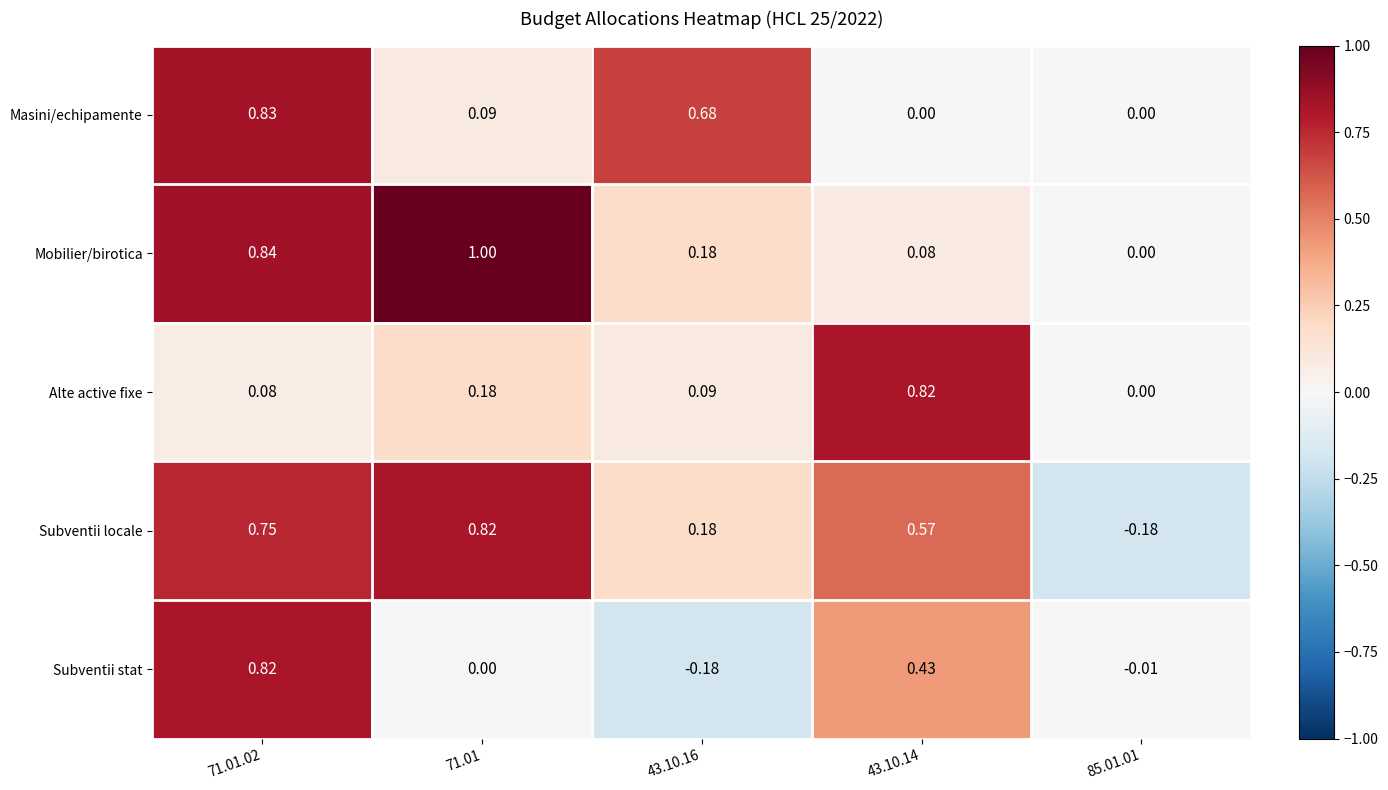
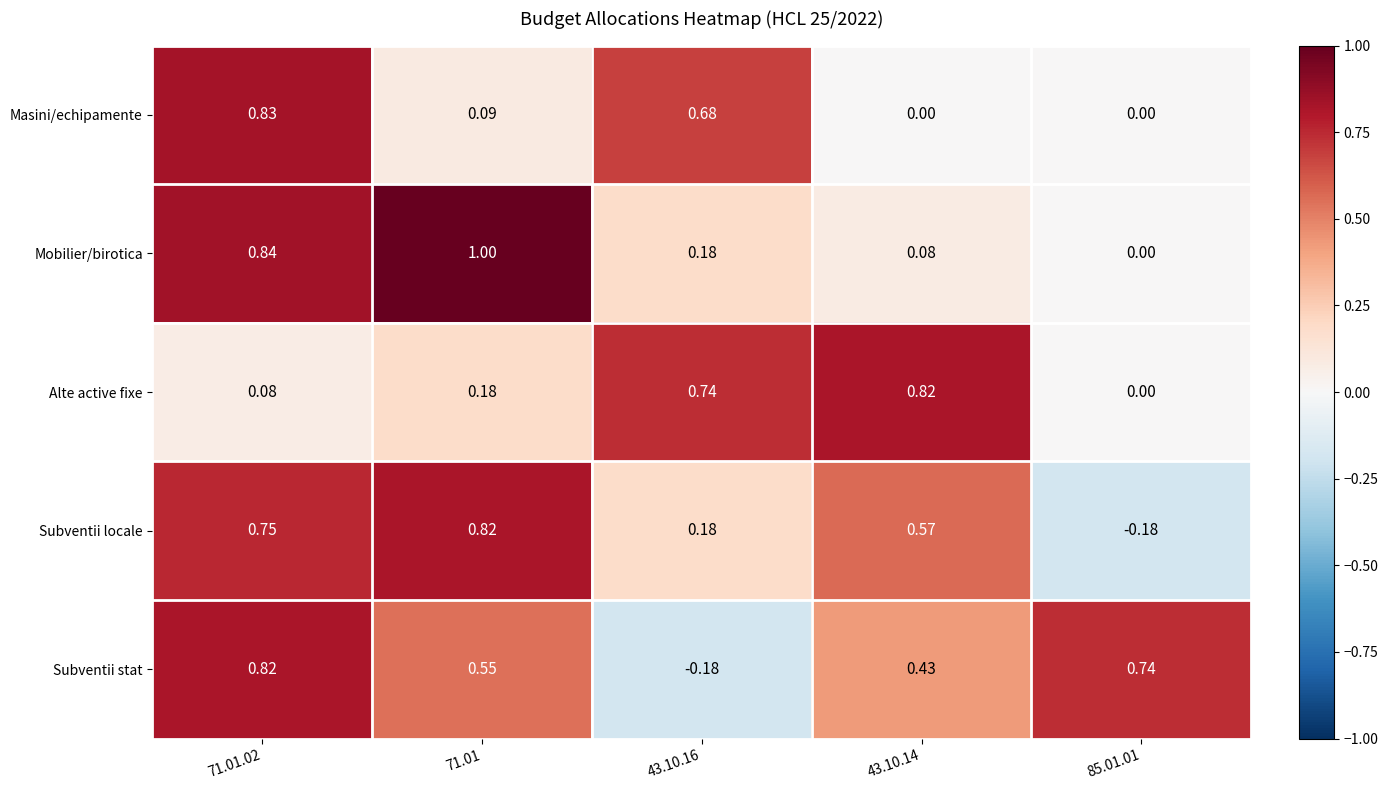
  {
    "Masini/echipamente": {
      "71.01.02": 0.83,
      "71.01": 0.09,
      "43.10.16": 0.68,
      "43.10.14": 0.00,
      "85.01.01": 0.00
    },
    "Mobilier/birotica": {
      "71.01.02": 0.84,
      "71.01": 1.00,
      "43.10.16": 0.18,
      "43.10.14": 0.08,
      "85.01.01": 0.00
    },
    "Alte active fixe": {
      "71.01.02": 0.08,
      "71.01": 0.18,
-     "43.10.16": 0.09,
+     "43.10.16": 0.74,
      "43.10.14": 0.82,
      "85.01.01": 0.00
    },
    "Subventii locale": {
      "71.01.02": 0.75,
      "71.01": 0.82,
      "43.10.16": 0.18,
      "43.10.14": 0.57,
      "85.01.01": -0.18
    },
    "Subventii stat": {
      "71.01.02": 0.82,
-     "71.01": 0.00,
+     "71.01": 0.55,
      "43.10.16": -0.18,
      "43.10.14": 0.43,
-     "85.01.01": -0.01
+     "85.01.01": 0.74
    }
  }
